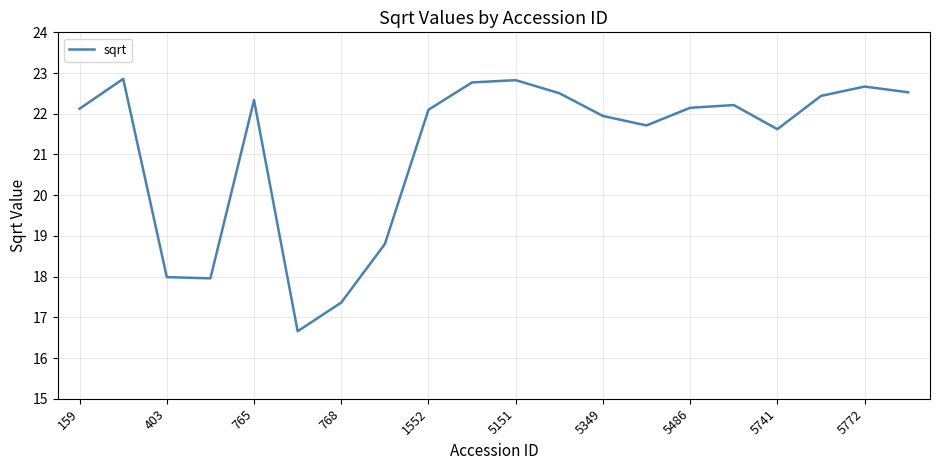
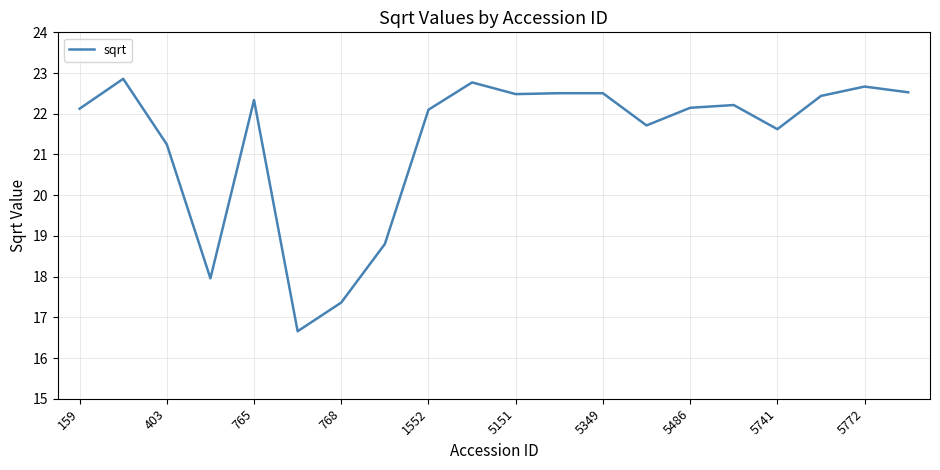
  {
    "159": 22.1,
-   "403": 18.0,
+   "403": 21.2,
    "765": 22.3,
    "768": 17.4,
    "1552": 22.1,
-   "5151": 22.8,
-   "5349": 21.9,
+   "5151": 22.5,
+   "5349": 22.5,
    "5486": 22.1,
    "5741": 21.6,
    "5772": 22.7
  }
